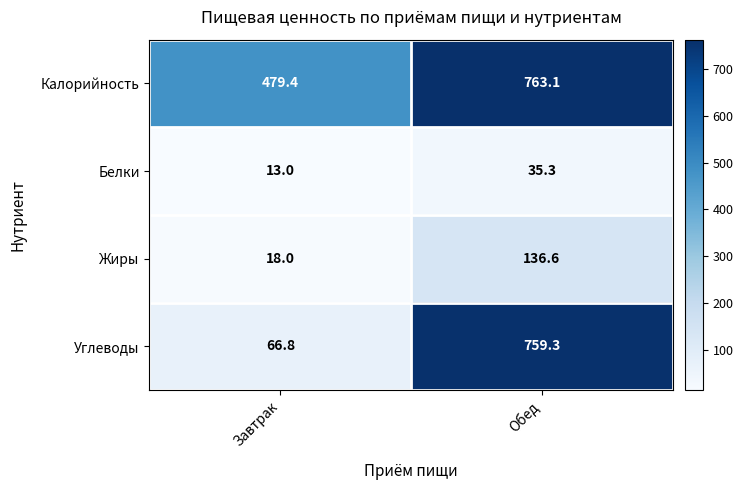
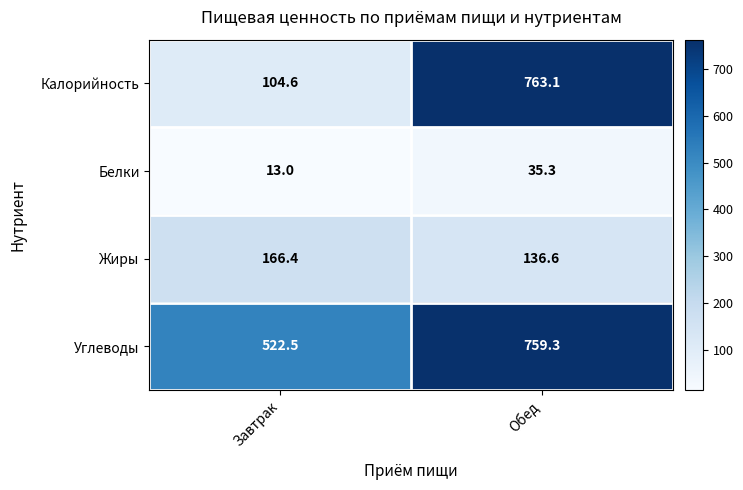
  {
    "Калорийность": {
-     "Завтрак": 479.4,
+     "Завтрак": 104.6,
      "Обед": 763.1
    },
    "Белки": {
      "Завтрак": 13.0,
      "Обед": 35.3
    },
    "Жиры": {
-     "Завтрак": 18.0,
+     "Завтрак": 166.4,
      "Обед": 136.6
    },
    "Углеводы": {
-     "Завтрак": 66.8,
+     "Завтрак": 522.5,
      "Обед": 759.3
    }
  }
